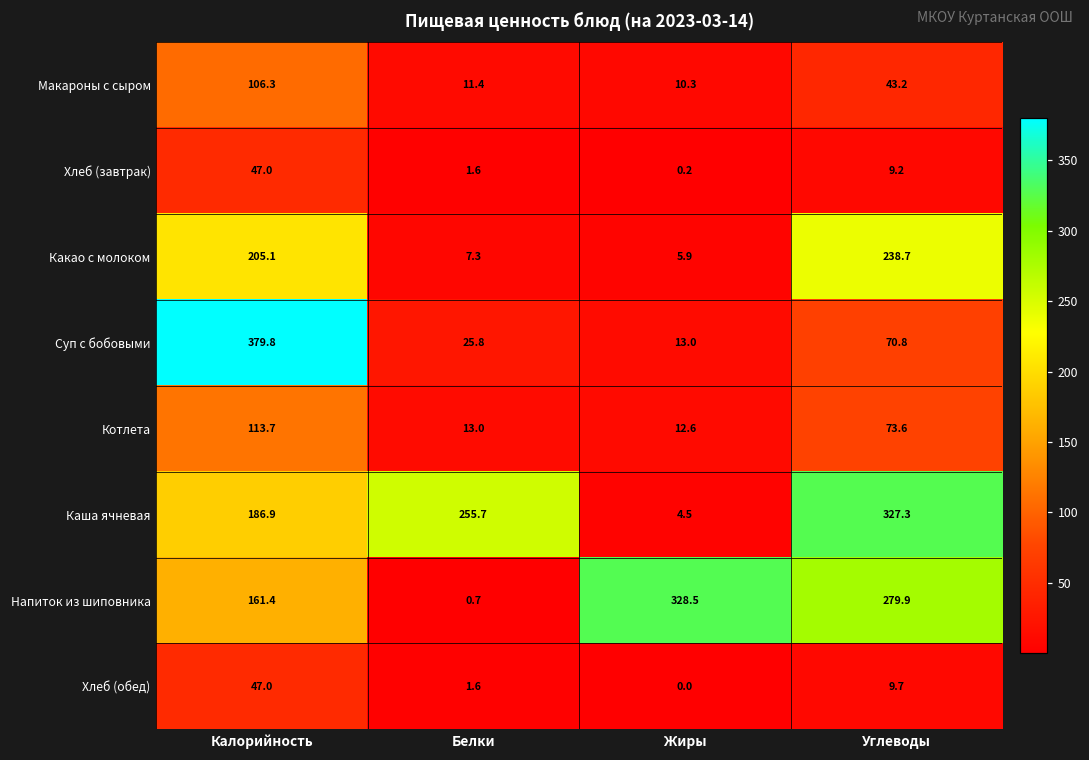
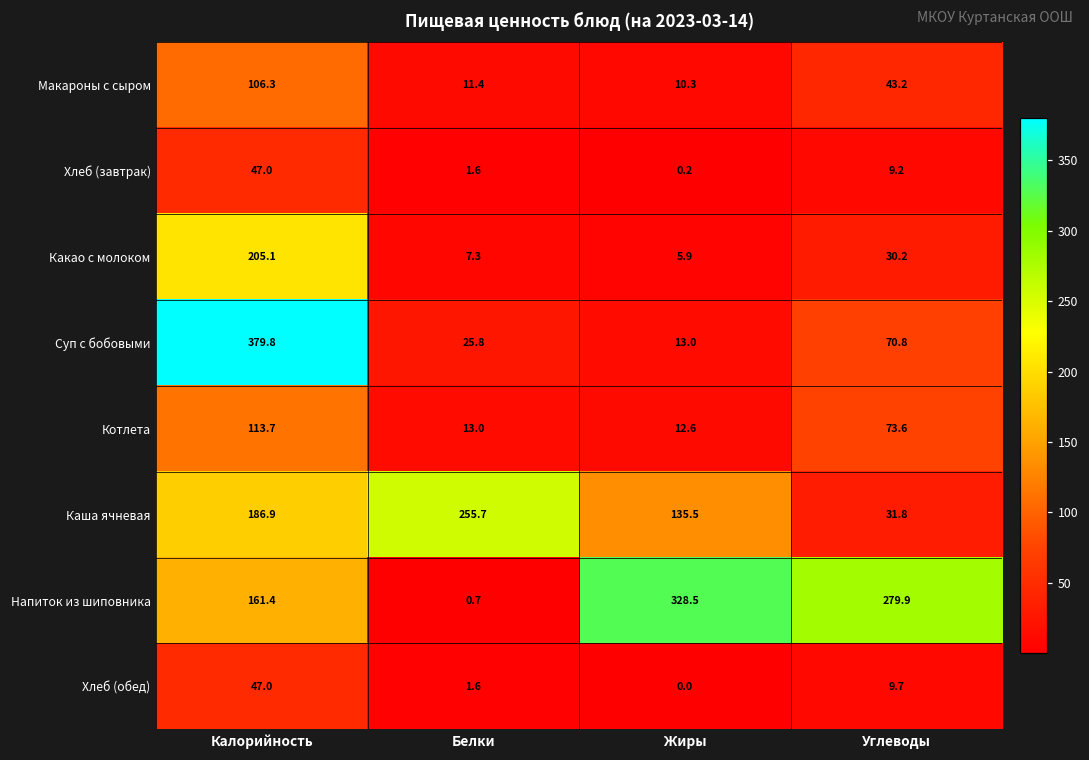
  {
    "Макароны с сыром": {
      "Калорийность": 106.3,
      "Белки": 11.4,
      "Жиры": 10.3,
      "Углеводы": 43.2
    },
    "Хлеб (завтрак)": {
      "Калорийность": 47.0,
      "Белки": 1.6,
      "Жиры": 0.2,
      "Углеводы": 9.2
    },
    "Какао с молоком": {
      "Калорийность": 205.1,
      "Белки": 7.3,
      "Жиры": 5.9,
-     "Углеводы": 238.7
+     "Углеводы": 30.2
    },
    "Суп с бобовыми": {
      "Калорийность": 379.8,
      "Белки": 25.8,
      "Жиры": 13.0,
      "Углеводы": 70.8
    },
    "Котлета": {
      "Калорийность": 113.7,
      "Белки": 13.0,
      "Жиры": 12.6,
      "Углеводы": 73.6
    },
    "Каша ячневая": {
      "Калорийность": 186.9,
      "Белки": 255.7,
-     "Жиры": 4.5,
-     "Углеводы": 327.3
+     "Жиры": 135.5,
+     "Углеводы": 31.8
    },
    "Напиток из шиповника": {
      "Калорийность": 161.4,
      "Белки": 0.7,
      "Жиры": 328.5,
      "Углеводы": 279.9
    },
    "Хлеб (обед)": {
      "Калорийность": 47.0,
      "Белки": 1.6,
      "Жиры": 0.0,
      "Углеводы": 9.7
    }
  }
